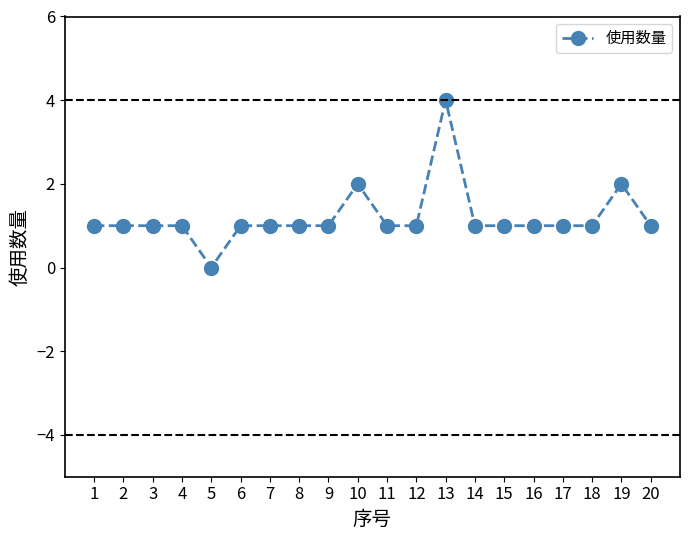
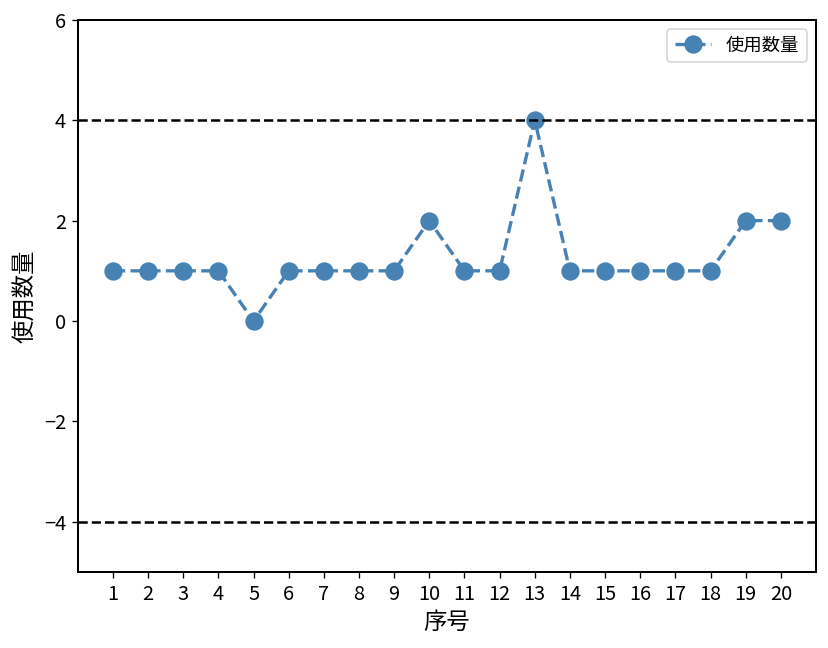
  {
    "1": 1,
    "2": 1,
    "3": 1,
    "4": 1,
    "5": 0,
    "6": 1,
    "7": 1,
    "8": 1,
    "9": 1,
    "10": 2,
    "11": 1,
    "12": 1,
    "13": 4,
    "14": 1,
    "15": 1,
    "16": 1,
    "17": 1,
    "18": 1,
    "19": 2,
-   "20": 1
+   "20": 2
  }
